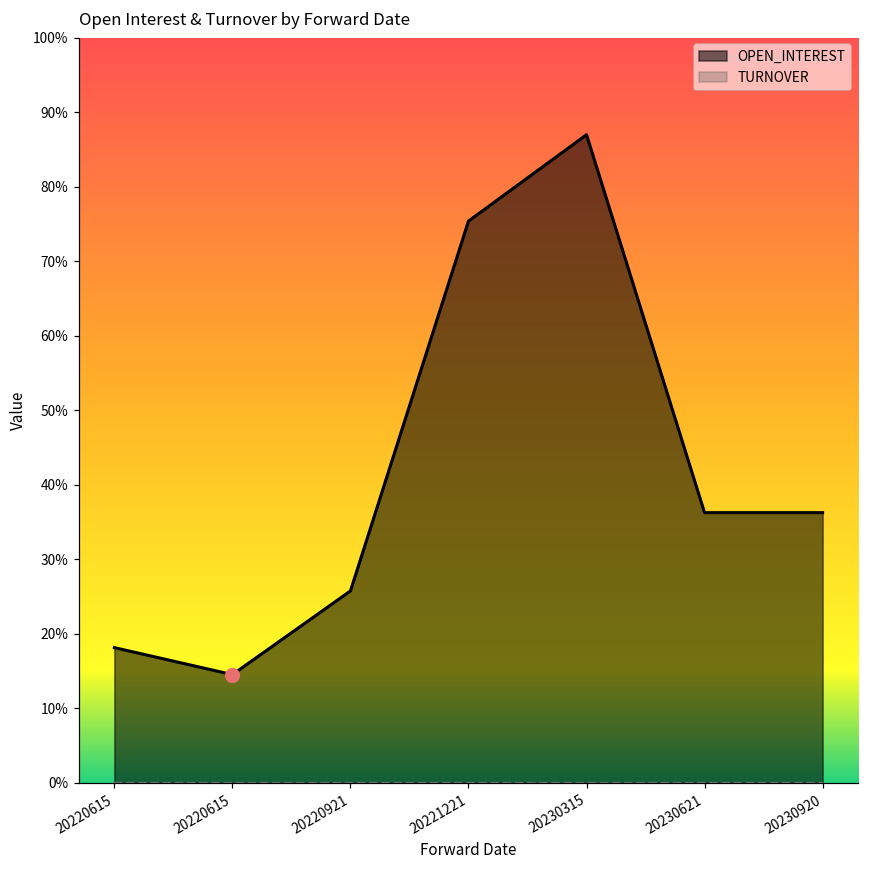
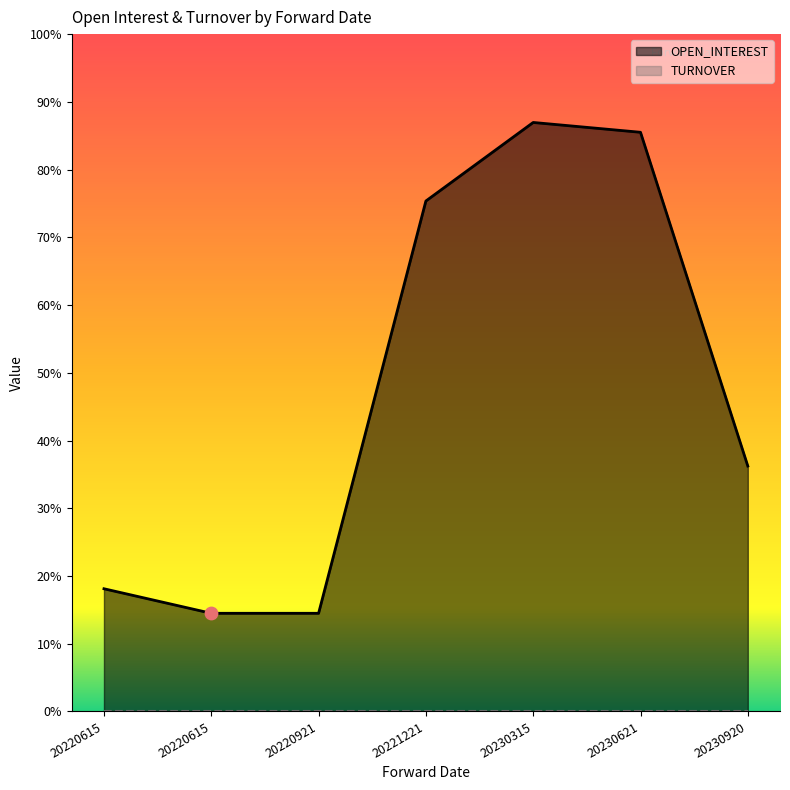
  {
    "OPEN_INTEREST": {
-     "20220921": "26%",
+     "20220921": "14%",
      "20221221": "75%",
      "20230315": "87%",
-     "20230621": "36%",
+     "20230621": "86%",
      "20230920": "36%"
    },
    "TURNOVER": {
      "20220921": "0%",
      "20221221": "0%",
      "20230315": "0%",
      "20230621": "0%",
      "20230920": "0%"
    }
  }
